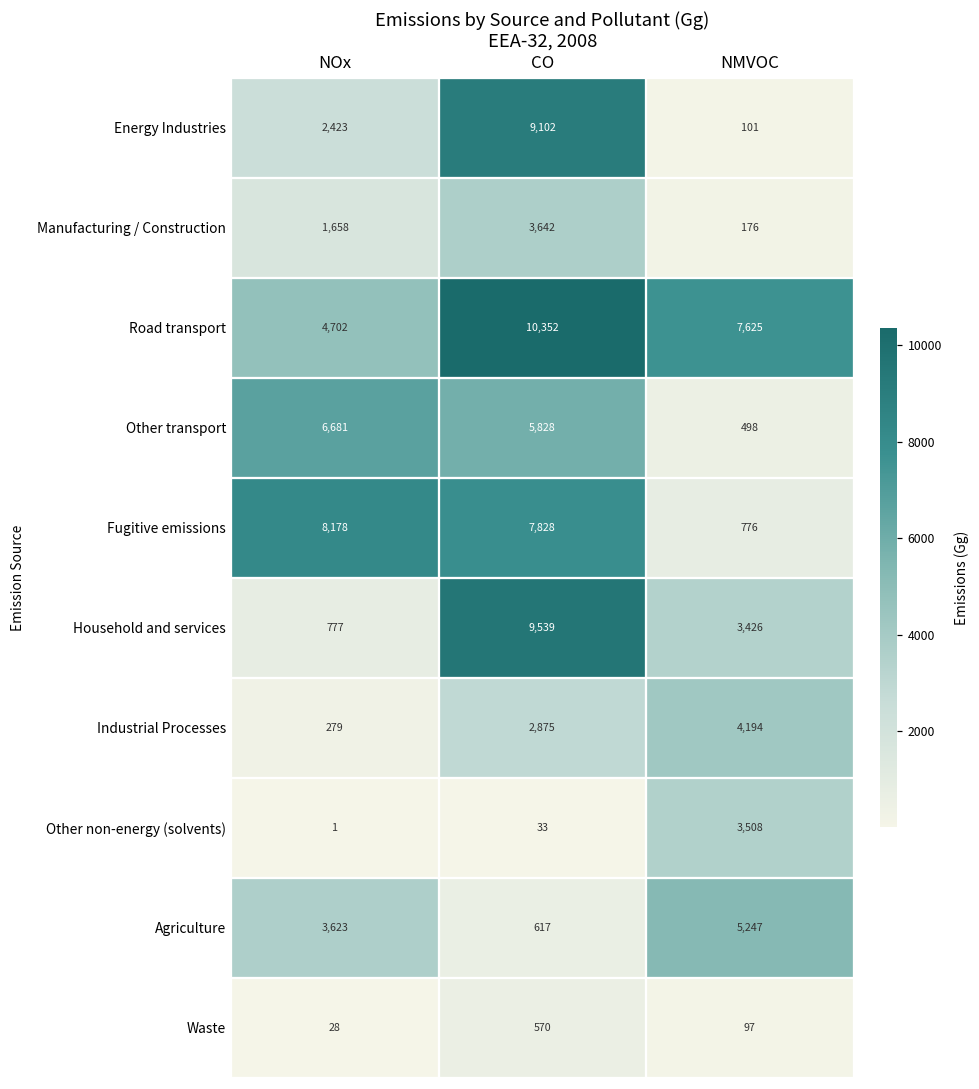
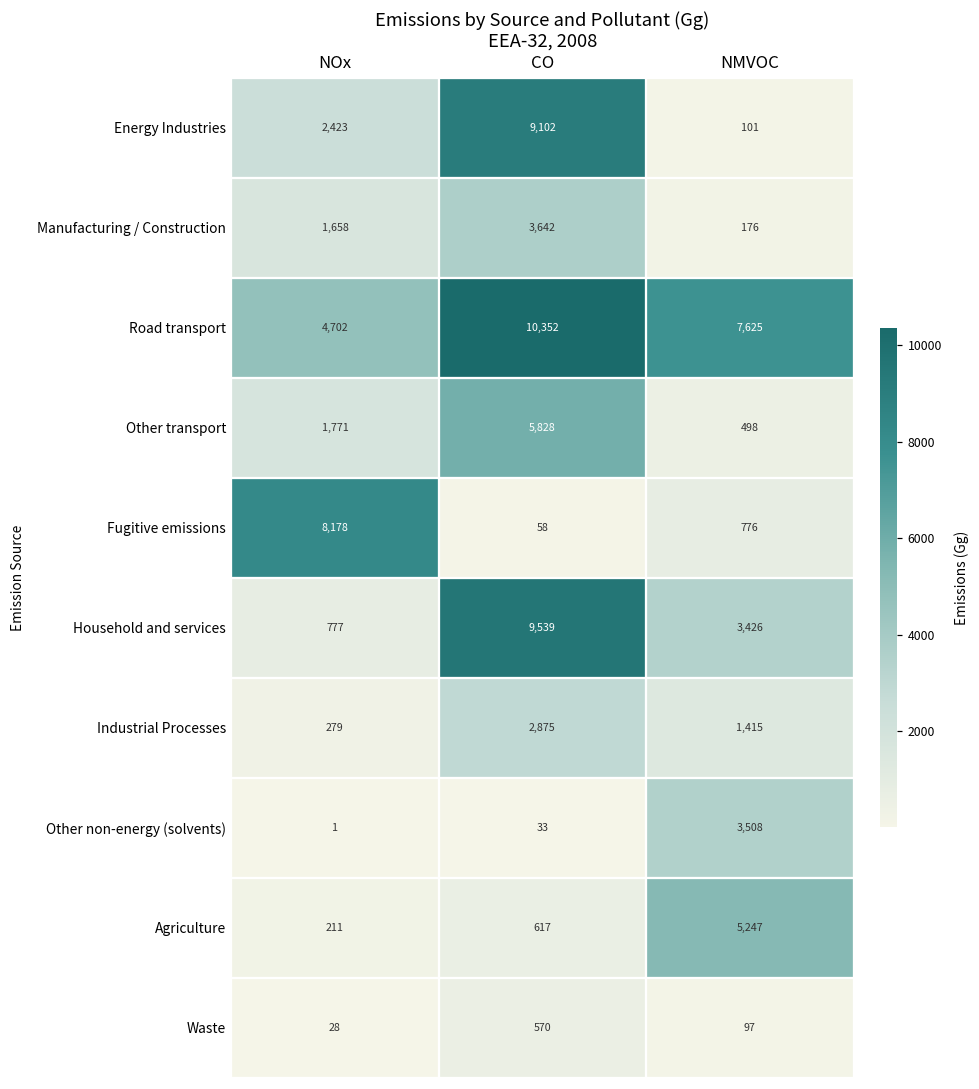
  {
    "Energy Industries": {
      "NOx": "2,423",
      "CO": "9,102",
      "NMVOC": "101"
    },
    "Manufacturing / Construction": {
      "NOx": "1,658",
      "CO": "3,642",
      "NMVOC": "176"
    },
    "Road transport": {
      "NOx": "4,702",
      "CO": "10,352",
      "NMVOC": "7,625"
    },
    "Other transport": {
-     "NOx": "6,681",
+     "NOx": "1,771",
      "CO": "5,828",
      "NMVOC": "498"
    },
    "Fugitive emissions": {
      "NOx": "8,178",
-     "CO": "7,828",
+     "CO": "58",
      "NMVOC": "776"
    },
    "Household and services": {
      "NOx": "777",
      "CO": "9,539",
      "NMVOC": "3,426"
    },
    "Industrial Processes": {
      "NOx": "279",
      "CO": "2,875",
-     "NMVOC": "4,194"
+     "NMVOC": "1,415"
    },
    "Other non-energy (solvents)": {
      "NOx": "1",
      "CO": "33",
      "NMVOC": "3,508"
    },
    "Agriculture": {
-     "NOx": "3,623",
+     "NOx": "211",
      "CO": "617",
      "NMVOC": "5,247"
    },
    "Waste": {
      "NOx": "28",
      "CO": "570",
      "NMVOC": "97"
    }
  }
